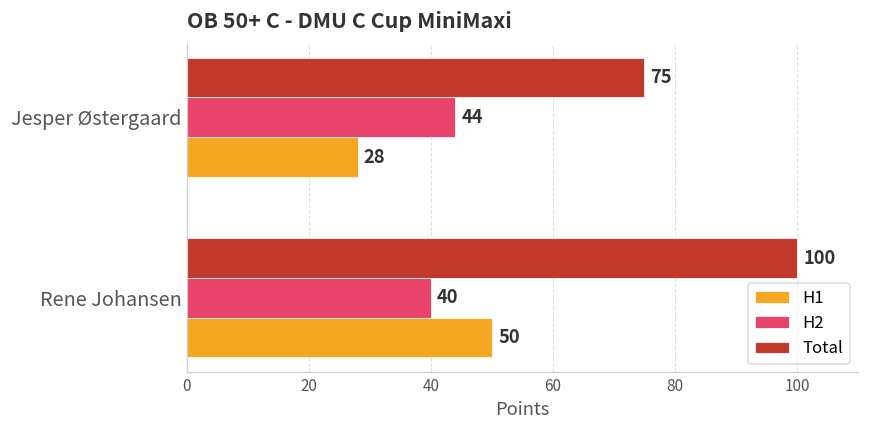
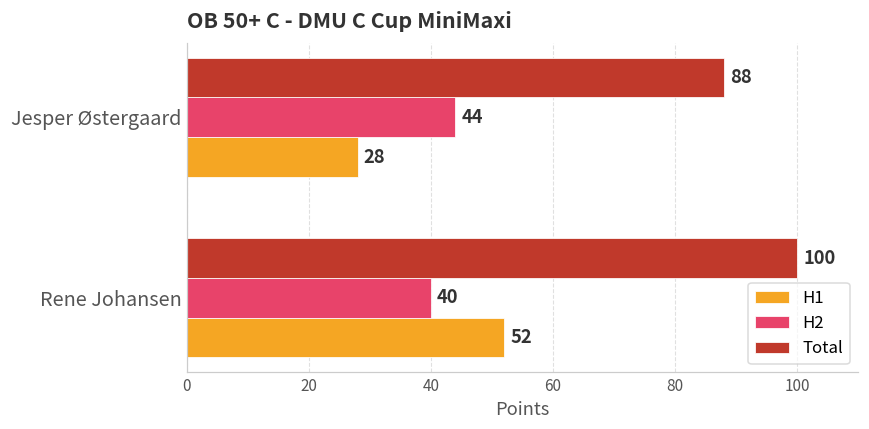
  {
    "H1": {
      "Jesper Østergaard": 28,
-     "Rene Johansen": 50
+     "Rene Johansen": 52
    },
    "H2": {
      "Jesper Østergaard": 44,
      "Rene Johansen": 40
    },
    "Total": {
-     "Jesper Østergaard": 75,
+     "Jesper Østergaard": 88,
      "Rene Johansen": 100
    }
  }
